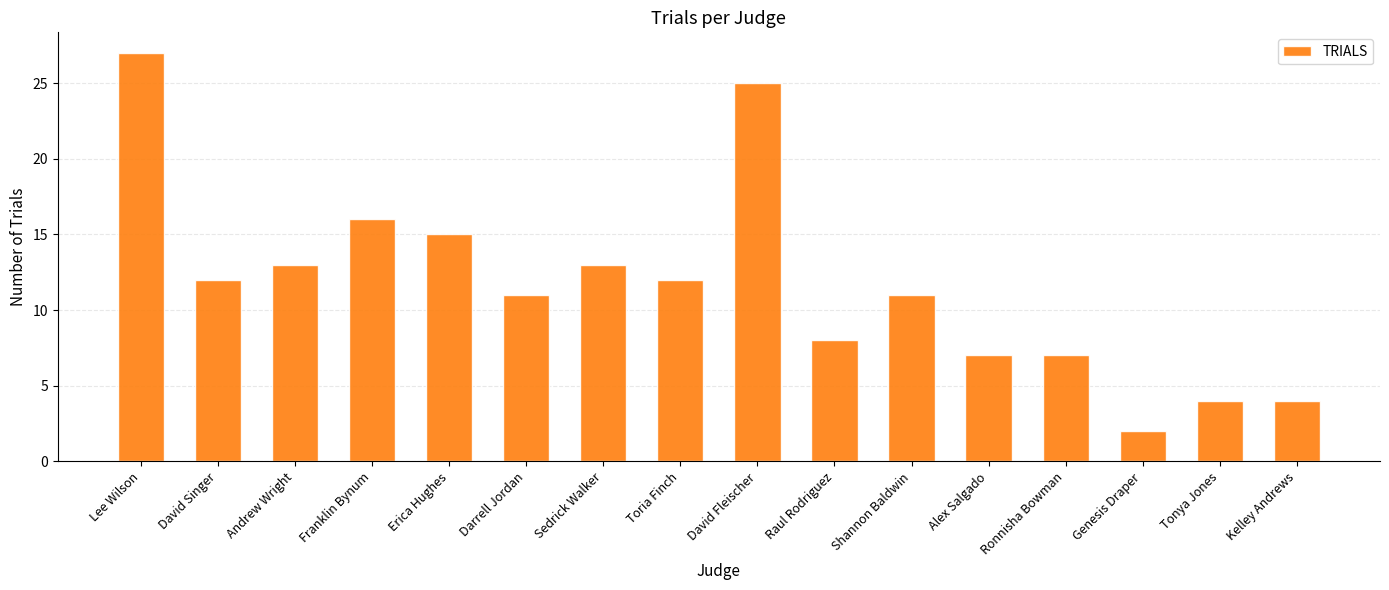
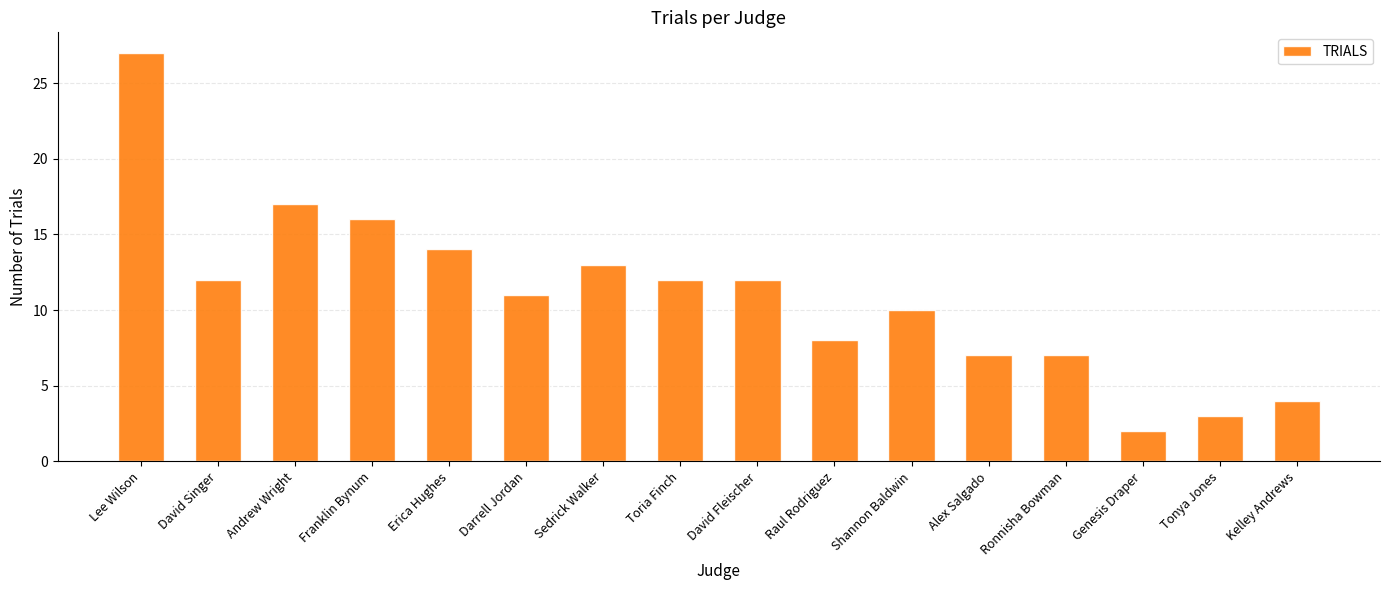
  {
    "Lee Wilson": 27,
    "David Singer": 12,
-   "Andrew Wright": 13,
+   "Andrew Wright": 17,
    "Franklin Bynum": 16,
-   "Erica Hughes": 15,
+   "Erica Hughes": 14,
    "Darrell Jordan": 11,
    "Sedrick Walker": 13,
    "Toria Finch": 12,
-   "David Fleischer": 25,
+   "David Fleischer": 12,
    "Raul Rodriguez": 8,
-   "Shannon Baldwin": 11,
+   "Shannon Baldwin": 10,
    "Alex Salgado": 7,
    "Ronnisha Bowman": 7,
    "Genesis Draper": 2,
-   "Tonya Jones": 4,
+   "Tonya Jones": 3,
    "Kelley Andrews": 4
  }
